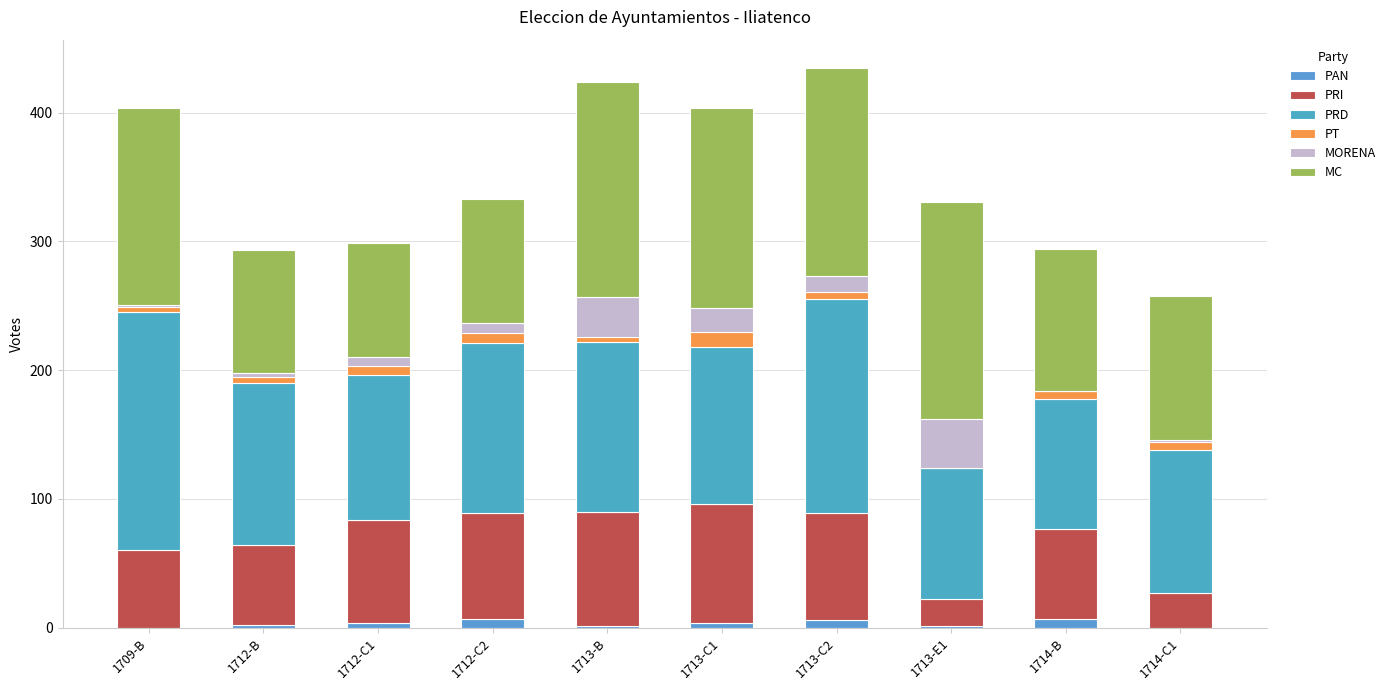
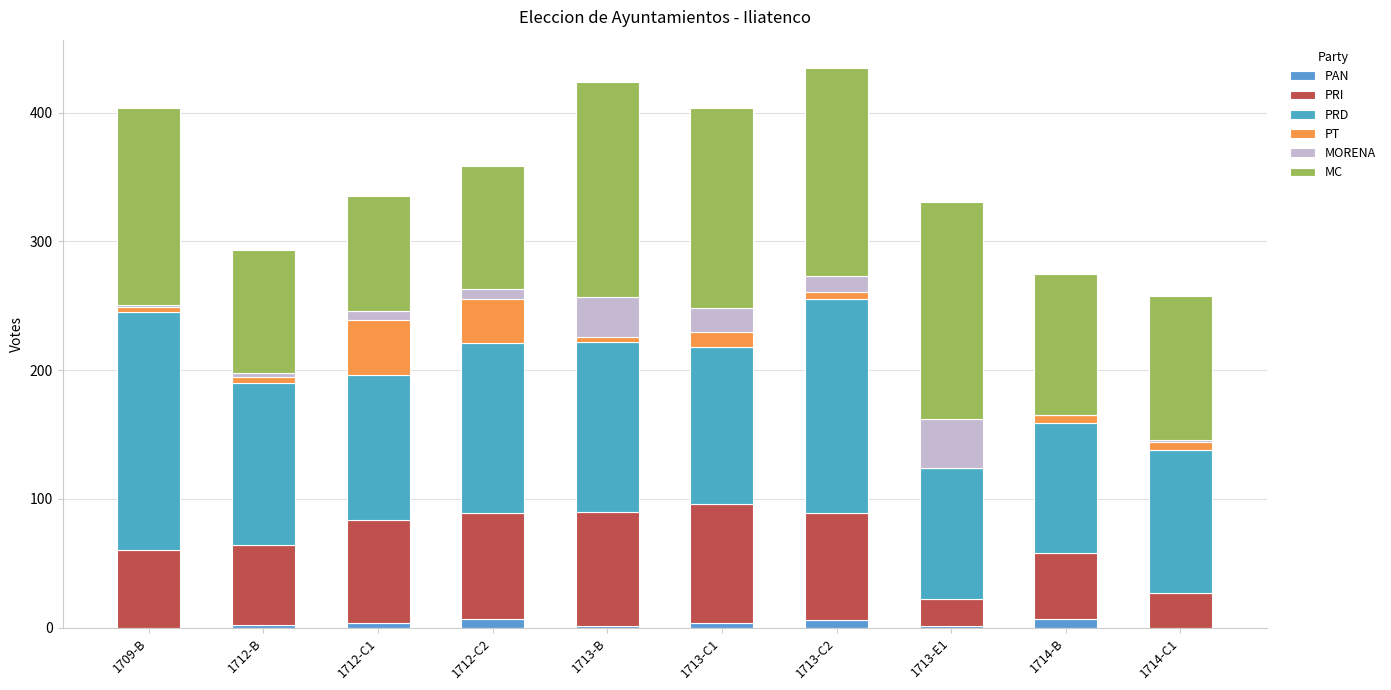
  {
    "PRI": {
      "1709-B": 60,
      "1712-B": 62,
      "1712-C1": 80,
      "1712-C2": 82,
      "1713-B": 89,
      "1713-C1": 92,
      "1713-C2": 83,
      "1713-E1": 21,
-     "1714-B": 70,
+     "1714-B": 51,
      "1714-C1": 27
    },
    "PT": {
      "1709-B": 4,
      "1712-B": 5,
-     "1712-C1": 7,
-     "1712-C2": 8,
+     "1712-C1": 43,
+     "1712-C2": 34,
      "1713-B": 4,
      "1713-C1": 12,
      "1713-C2": 6,
      "1713-E1": 0,
      "1714-B": 6,
      "1714-C1": 6
    },
    "MORENA": {
      "1709-B": 2,
      "1712-B": 3,
      "1712-C1": 7,
      "1712-C2": 8,
      "1713-B": 31,
      "1713-C1": 18,
      "1713-C2": 12,
      "1713-E1": 38,
      "1714-B": 0,
      "1714-C1": 2
    },
    "MC": {
      "1709-B": 153,
      "1712-B": 95,
      "1712-C1": 89,
      "1712-C2": 96,
      "1713-B": 167,
      "1713-C1": 156,
      "1713-C2": 162,
      "1713-E1": 169,
      "1714-B": 110,
      "1714-C1": 112
    }
  }
